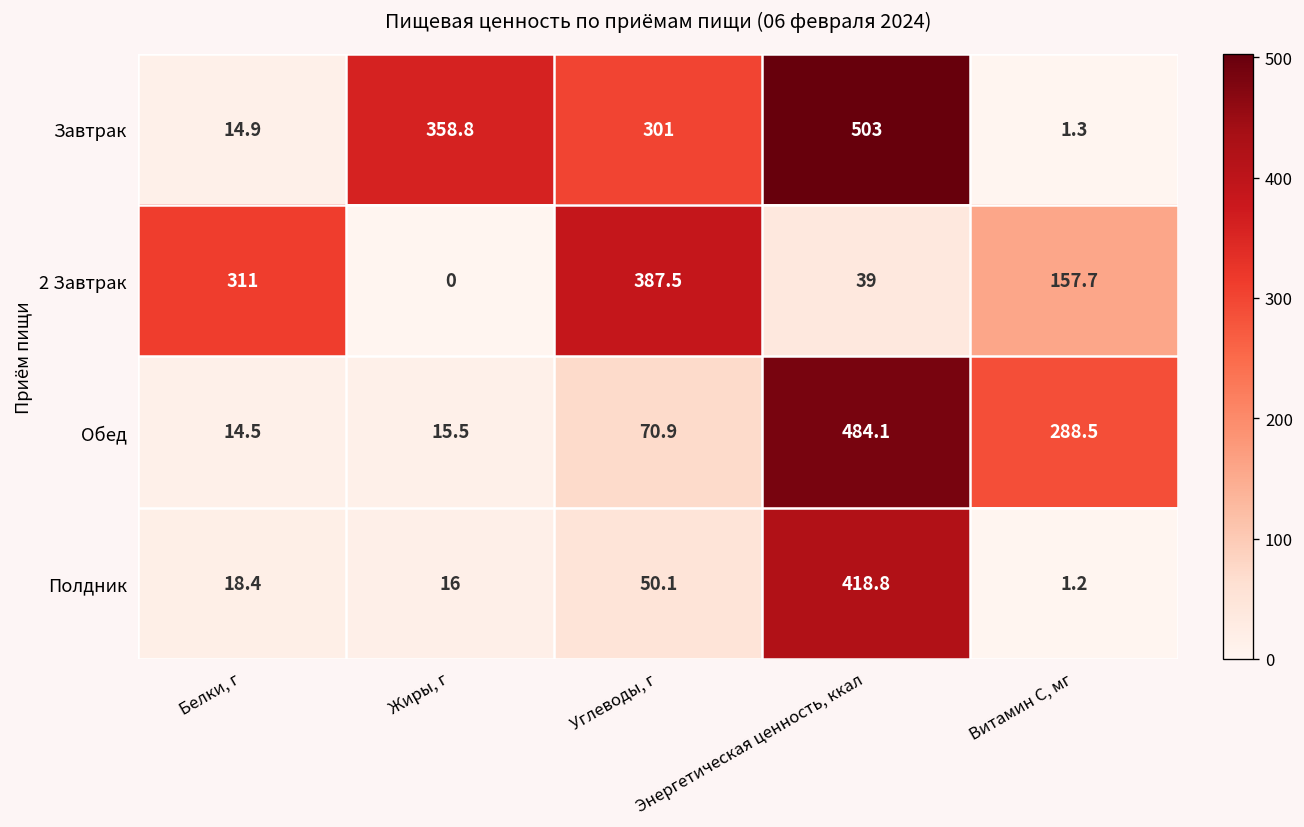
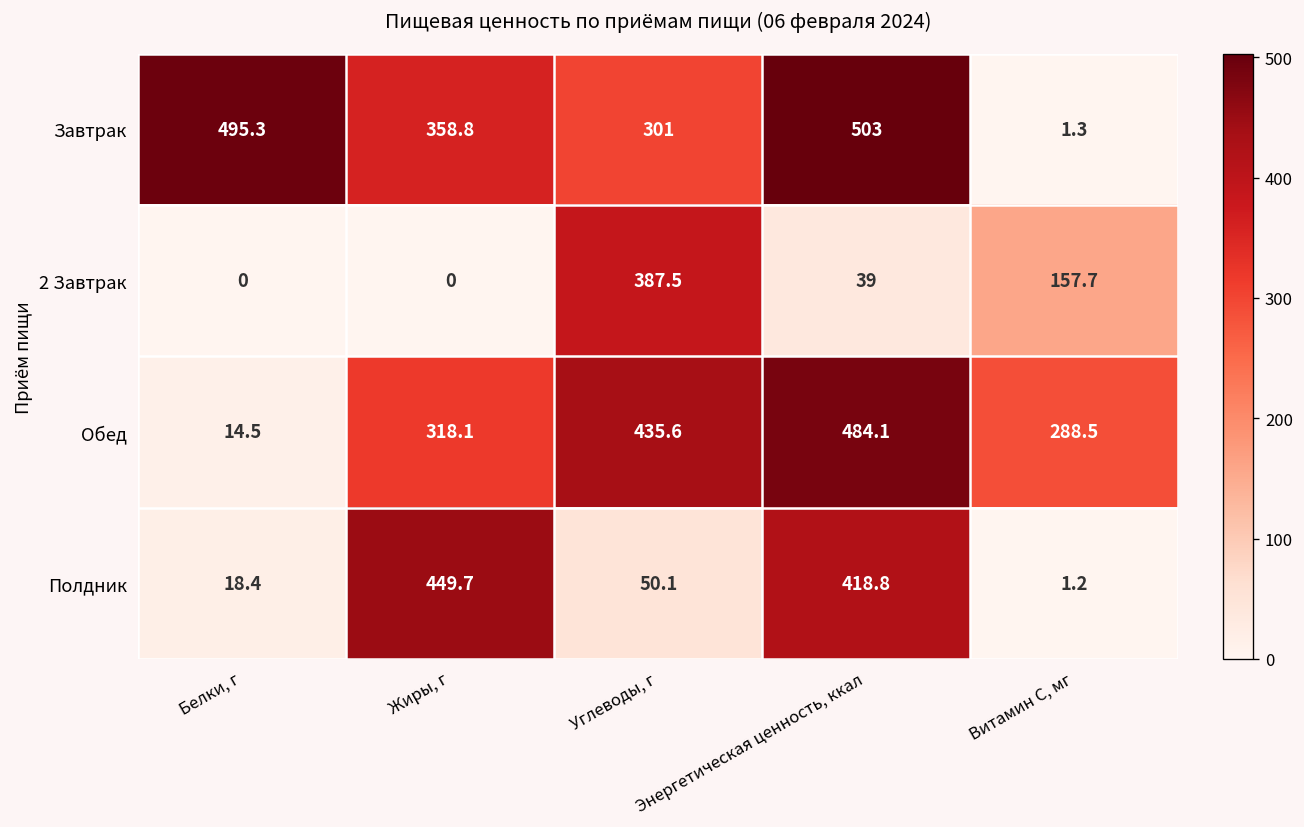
  {
    "Завтрак": {
-     "Белки, г": 14.9,
+     "Белки, г": 495.3,
      "Жиры, г": 358.8,
      "Углеводы, г": 301,
      "Энергетическая ценность, ккал": 503,
      "Витамин С, мг": 1.3
    },
    "2 Завтрак": {
-     "Белки, г": 311,
+     "Белки, г": 0,
      "Жиры, г": 0,
      "Углеводы, г": 387.5,
      "Энергетическая ценность, ккал": 39,
      "Витамин С, мг": 157.7
    },
    "Обед": {
      "Белки, г": 14.5,
-     "Жиры, г": 15.5,
-     "Углеводы, г": 70.9,
+     "Жиры, г": 318.1,
+     "Углеводы, г": 435.6,
      "Энергетическая ценность, ккал": 484.1,
      "Витамин С, мг": 288.5
    },
    "Полдник": {
      "Белки, г": 18.4,
-     "Жиры, г": 16,
+     "Жиры, г": 449.7,
      "Углеводы, г": 50.1,
      "Энергетическая ценность, ккал": 418.8,
      "Витамин С, мг": 1.2
    }
  }
